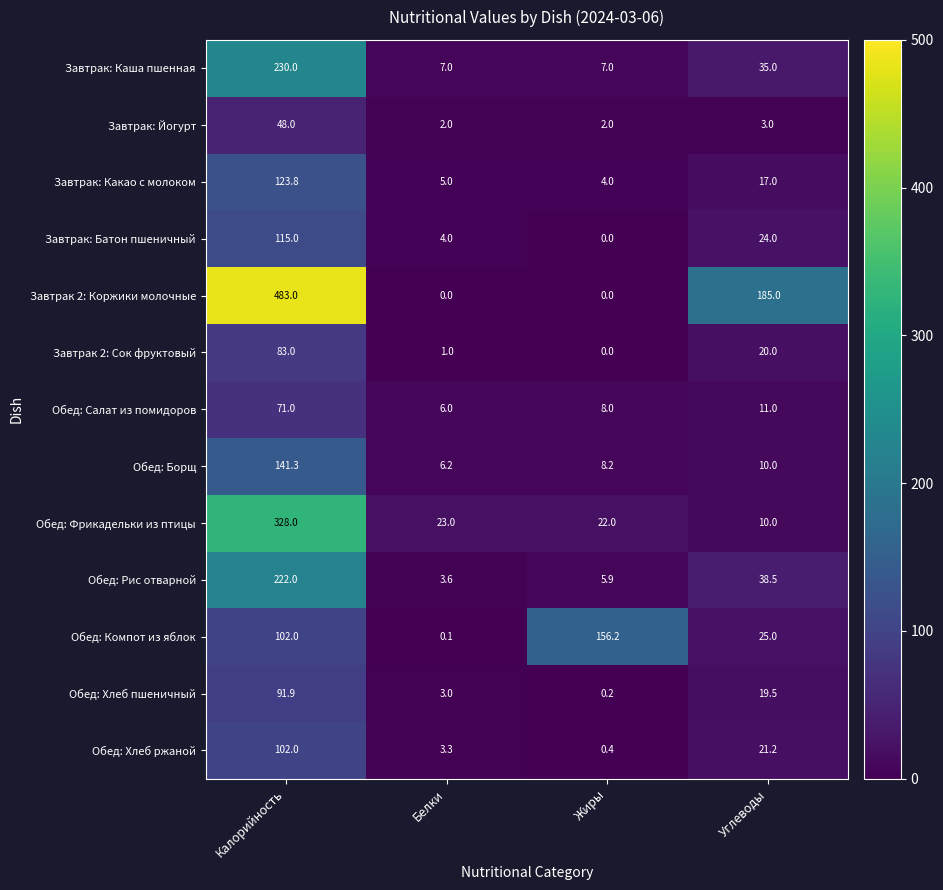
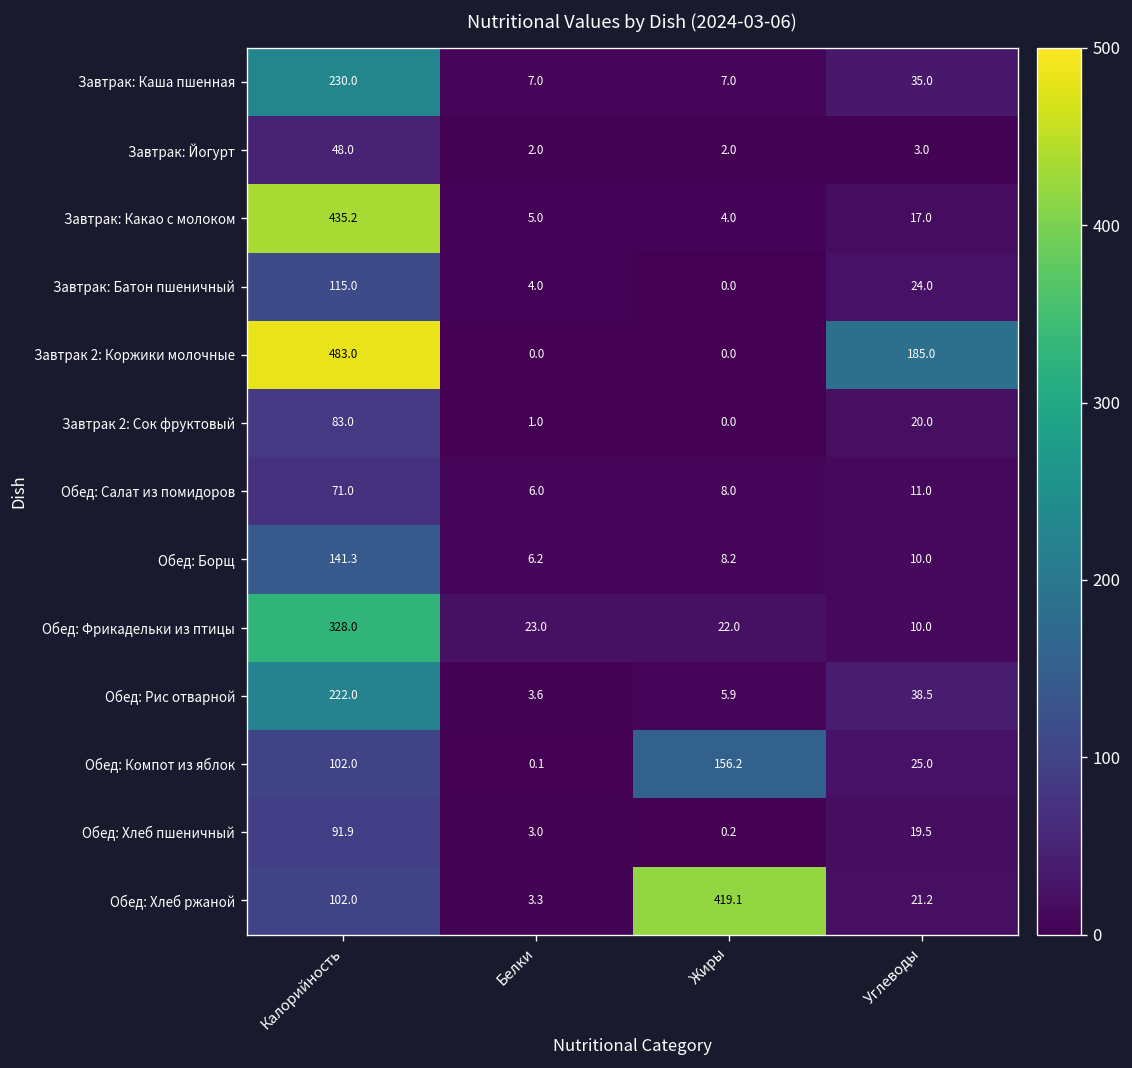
  {
    "Завтрак: Каша пшенная": {
      "Калорийность": 230.0,
      "Белки": 7.0,
      "Жиры": 7.0,
      "Углеводы": 35.0
    },
    "Завтрак: Йогурт": {
      "Калорийность": 48.0,
      "Белки": 2.0,
      "Жиры": 2.0,
      "Углеводы": 3.0
    },
    "Завтрак: Какао с молоком": {
-     "Калорийность": 123.8,
+     "Калорийность": 435.2,
      "Белки": 5.0,
      "Жиры": 4.0,
      "Углеводы": 17.0
    },
    "Завтрак: Батон пшеничный": {
      "Калорийность": 115.0,
      "Белки": 4.0,
      "Жиры": 0.0,
      "Углеводы": 24.0
    },
    "Завтрак 2: Коржики молочные": {
      "Калорийность": 483.0,
      "Белки": 0.0,
      "Жиры": 0.0,
      "Углеводы": 185.0
    },
    "Завтрак 2: Сок фруктовый": {
      "Калорийность": 83.0,
      "Белки": 1.0,
      "Жиры": 0.0,
      "Углеводы": 20.0
    },
    "Обед: Салат из помидоров": {
      "Калорийность": 71.0,
      "Белки": 6.0,
      "Жиры": 8.0,
      "Углеводы": 11.0
    },
    "Обед: Борщ": {
      "Калорийность": 141.3,
      "Белки": 6.2,
      "Жиры": 8.2,
      "Углеводы": 10.0
    },
    "Обед: Фрикадельки из птицы": {
      "Калорийность": 328.0,
      "Белки": 23.0,
      "Жиры": 22.0,
      "Углеводы": 10.0
    },
    "Обед: Рис отварной": {
      "Калорийность": 222.0,
      "Белки": 3.6,
      "Жиры": 5.9,
      "Углеводы": 38.5
    },
    "Обед: Компот из яблок": {
      "Калорийность": 102.0,
      "Белки": 0.1,
      "Жиры": 156.2,
      "Углеводы": 25.0
    },
    "Обед: Хлеб пшеничный": {
      "Калорийность": 91.9,
      "Белки": 3.0,
      "Жиры": 0.2,
      "Углеводы": 19.5
    },
    "Обед: Хлеб ржаной": {
      "Калорийность": 102.0,
      "Белки": 3.3,
-     "Жиры": 0.4,
+     "Жиры": 419.1,
      "Углеводы": 21.2
    }
  }
